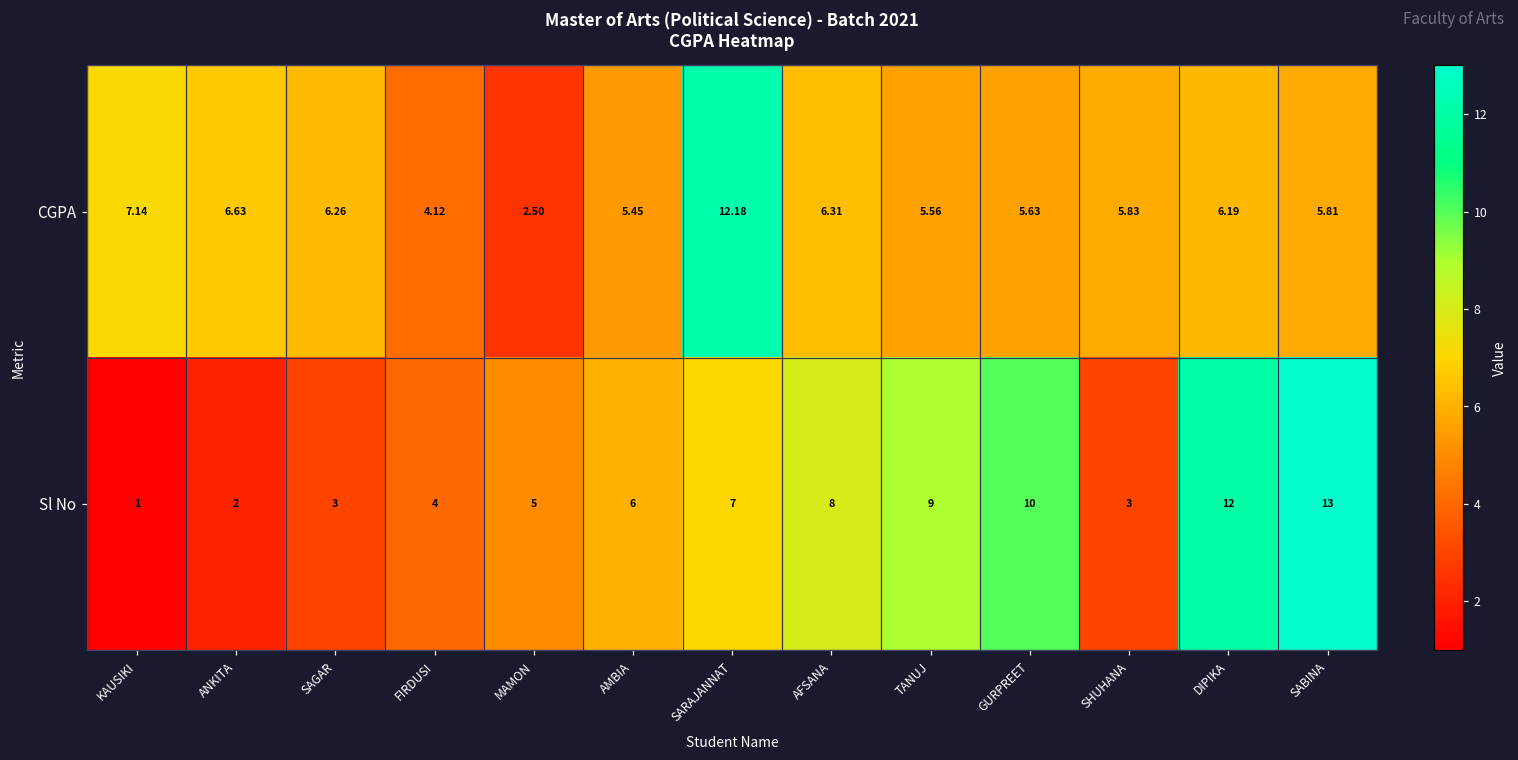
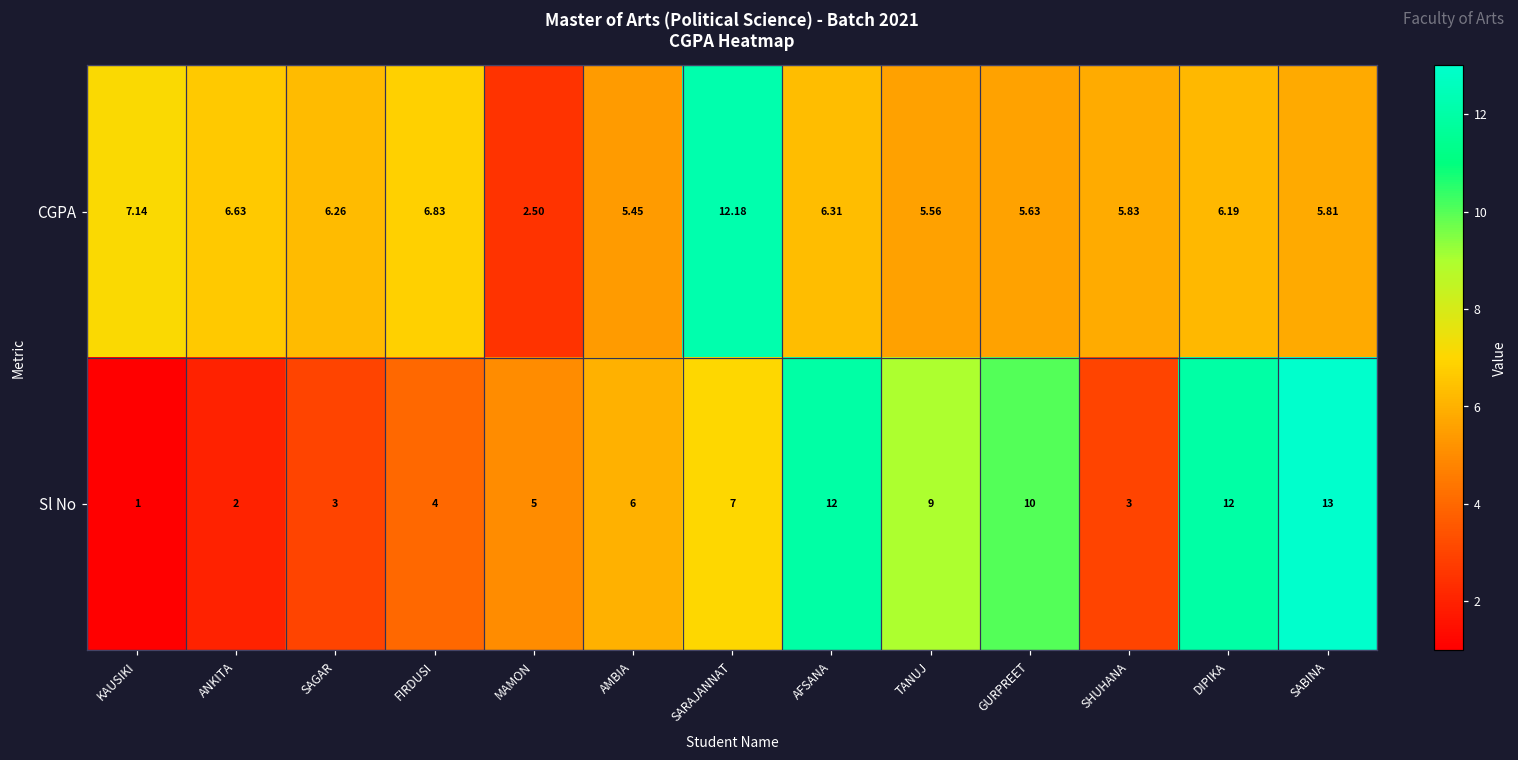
  {
    "CGPA": {
      "KAUSIKI": 7.14,
      "ANKITA": 6.63,
      "SAGAR": 6.26,
-     "FIRDUSI": 4.12,
+     "FIRDUSI": 6.83,
      "MAMON": 2.50,
      "AMBIA": 5.45,
      "SARAJANNAT": 12.18,
      "AFSANA": 6.31,
      "TANUJ": 5.56,
      "GURPREET": 5.63,
      "SHUHANA": 5.83,
      "DIPIKA": 6.19,
      "SABINA": 5.81
    },
    "Sl No": {
      "KAUSIKI": 1,
      "ANKITA": 2,
      "SAGAR": 3,
      "FIRDUSI": 4,
      "MAMON": 5,
      "AMBIA": 6,
      "SARAJANNAT": 7,
-     "AFSANA": 8,
+     "AFSANA": 12,
      "TANUJ": 9,
      "GURPREET": 10,
      "SHUHANA": 3,
      "DIPIKA": 12,
      "SABINA": 13
    }
  }
